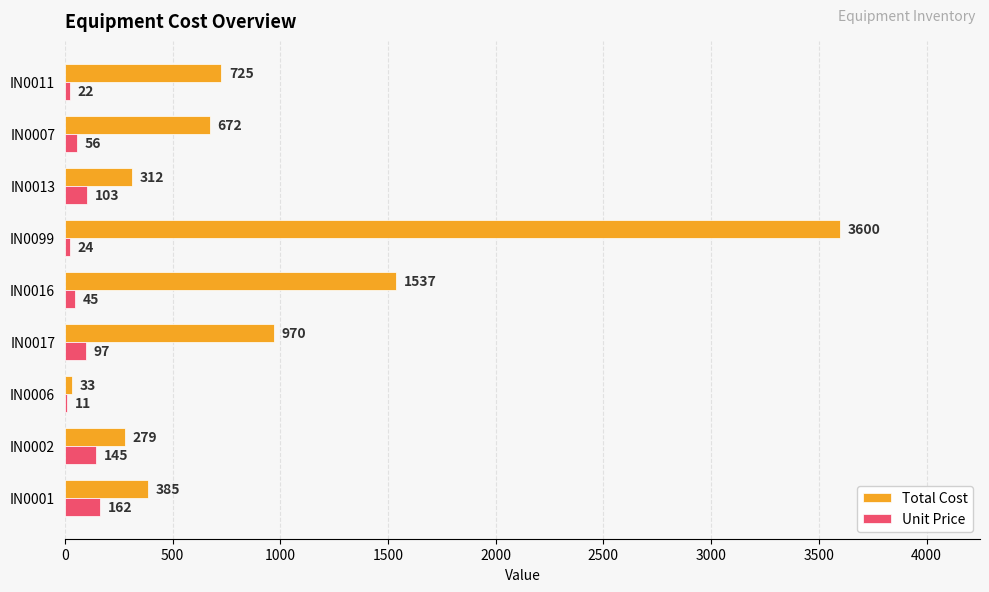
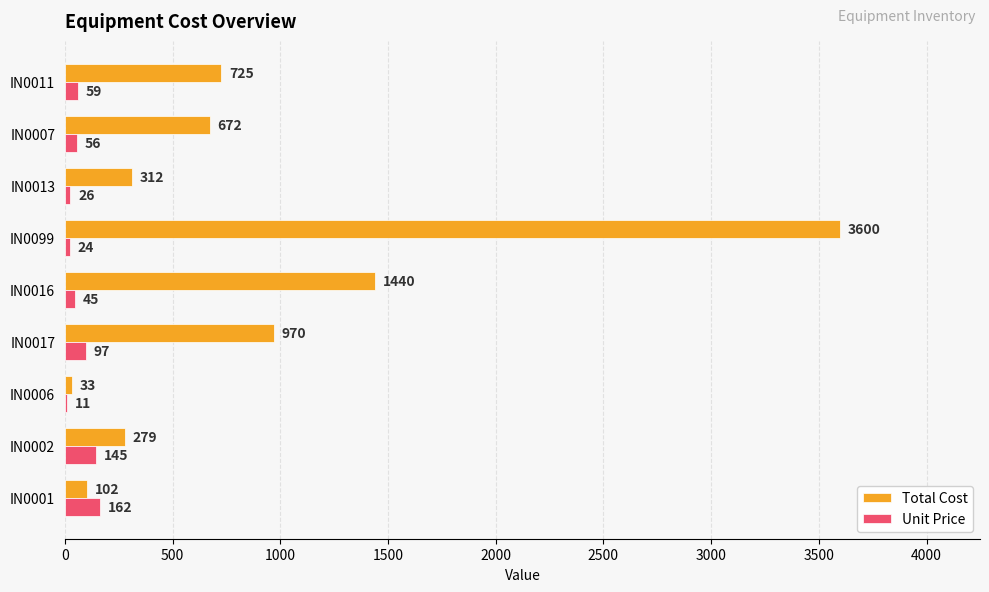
  {
    "Total Cost": {
      "IN0011": 725,
      "IN0007": 672,
      "IN0013": 312,
      "IN0099": 3600,
-     "IN0016": 1537,
+     "IN0016": 1440,
      "IN0017": 970,
      "IN0006": 33,
      "IN0002": 279,
-     "IN0001": 385
+     "IN0001": 102
    },
    "Unit Price": {
-     "IN0011": 22,
+     "IN0011": 59,
      "IN0007": 56,
-     "IN0013": 103,
+     "IN0013": 26,
      "IN0099": 24,
      "IN0016": 45,
      "IN0017": 97,
      "IN0006": 11,
      "IN0002": 145,
      "IN0001": 162
    }
  }
